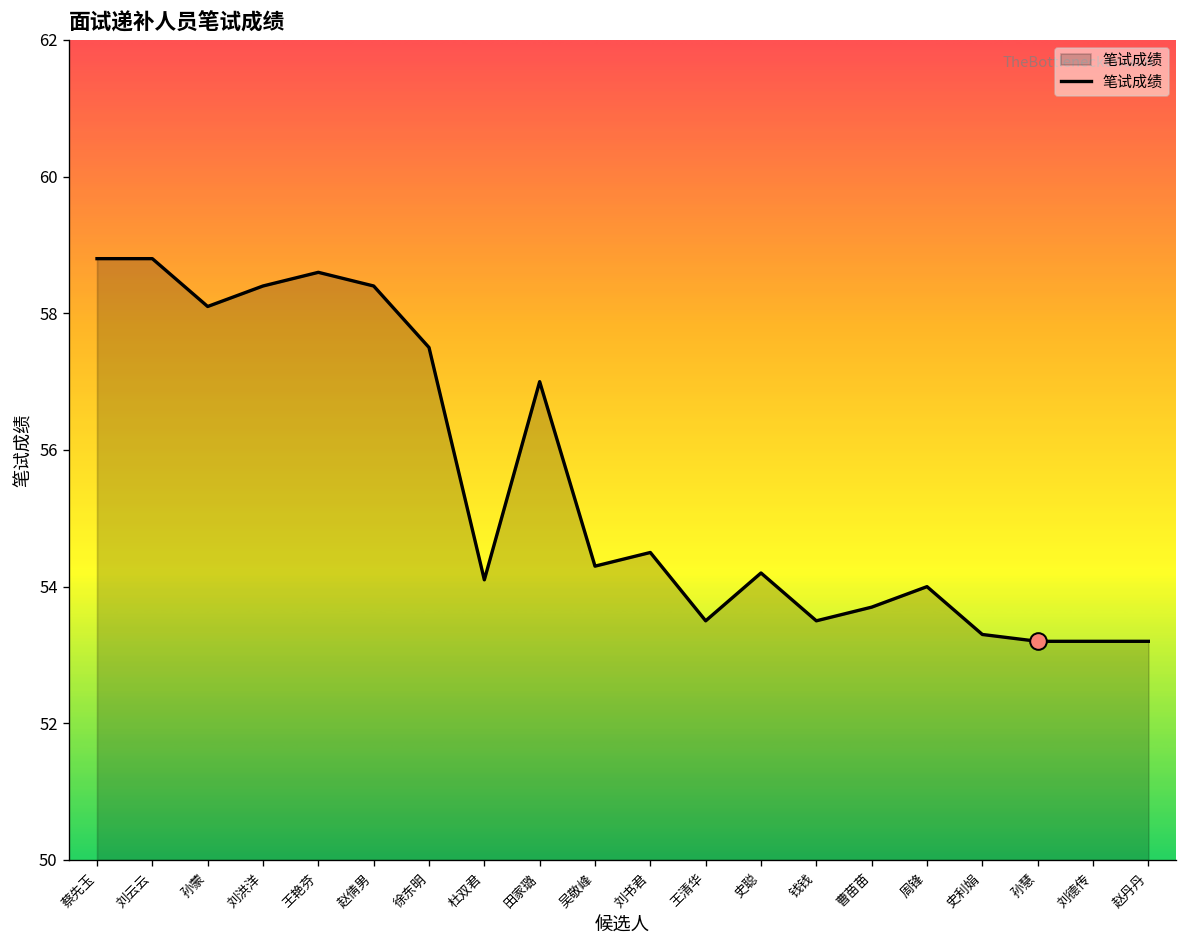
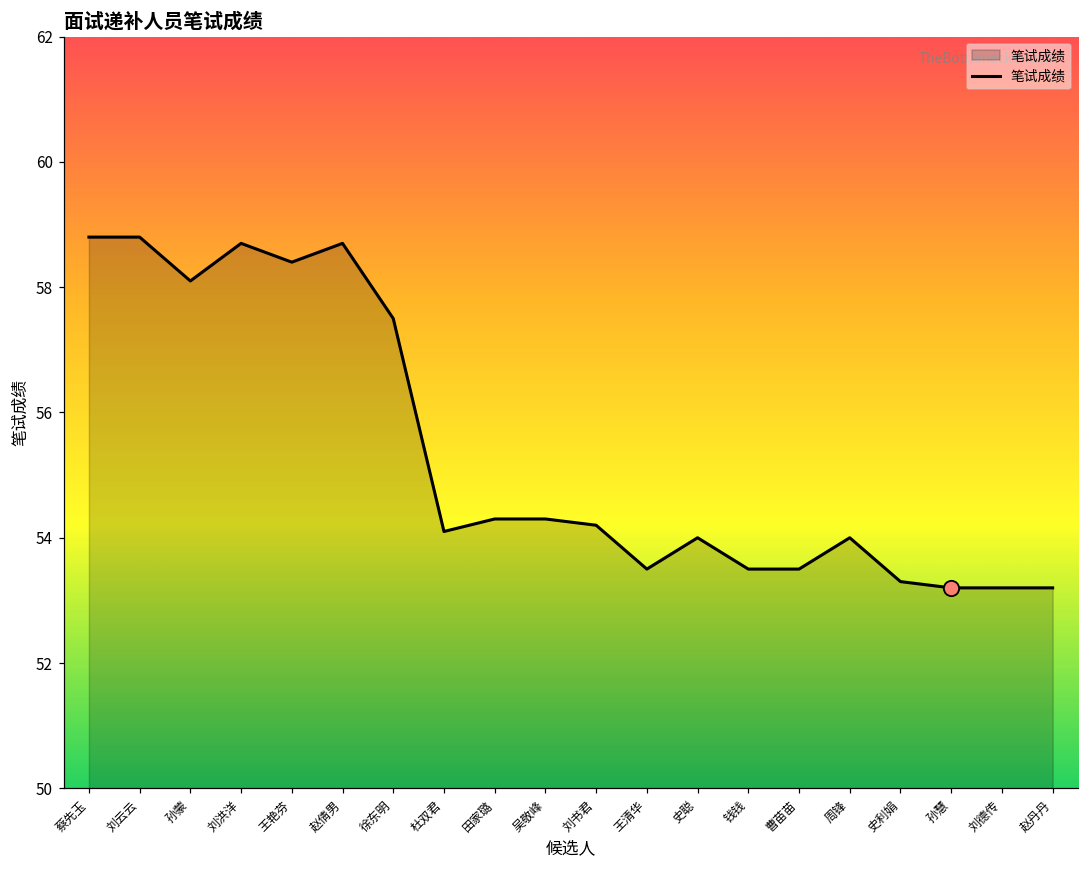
  {
    "笔试成绩": {
      "蔡先玉": 58.8,
      "刘云云": 58.8,
      "孙蒙": 58.1,
-     "刘洪洋": 58.4,
-     "王艳芬": 58.6,
-     "赵倩男": 58.4,
+     "刘洪洋": 58.7,
+     "王艳芬": 58.4,
+     "赵倩男": 58.7,
      "徐东明": 57.5,
      "杜双君": 54.1,
-     "田家璐": 57.0,
+     "田家璐": 54.3,
      "吴敬峰": 54.3,
-     "刘书君": 54.5,
+     "刘书君": 54.2,
      "王清华": 53.5,
-     "史聪": 54.2,
+     "史聪": 54.0,
      "钱钱": 53.5,
-     "曹苗苗": 53.7,
+     "曹苗苗": 53.5,
      "周锋": 54.0,
      "史利娟": 53.3,
      "刘德传": 53.2,
      "赵丹丹": 53.2
    }
  }
